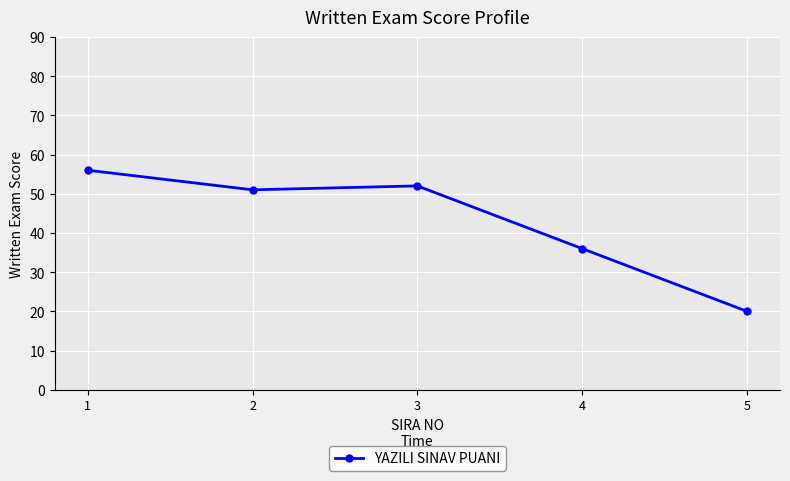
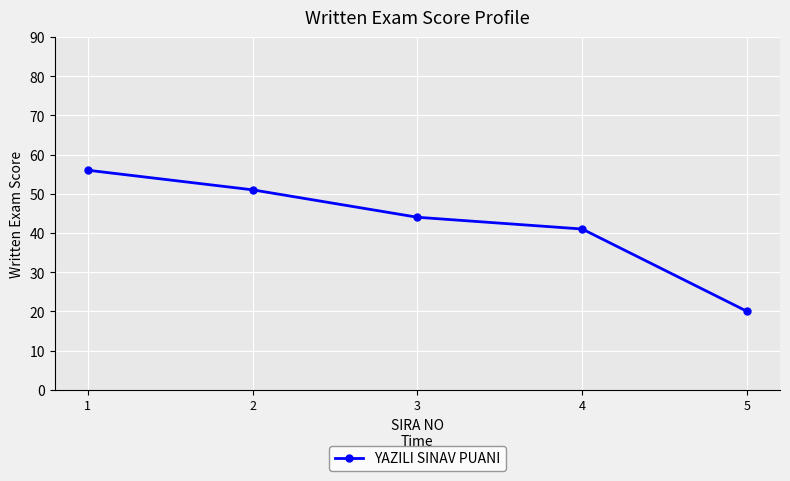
  {
    "1": 56,
    "2": 51,
-   "3": 52,
-   "4": 36,
+   "3": 44,
+   "4": 41,
    "5": 20
  }
